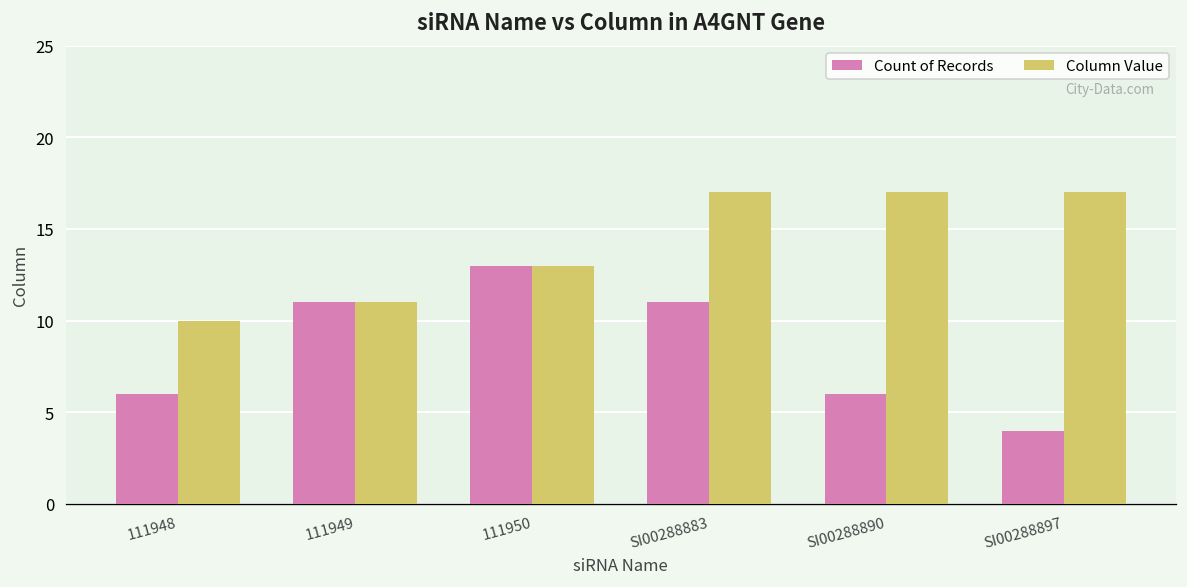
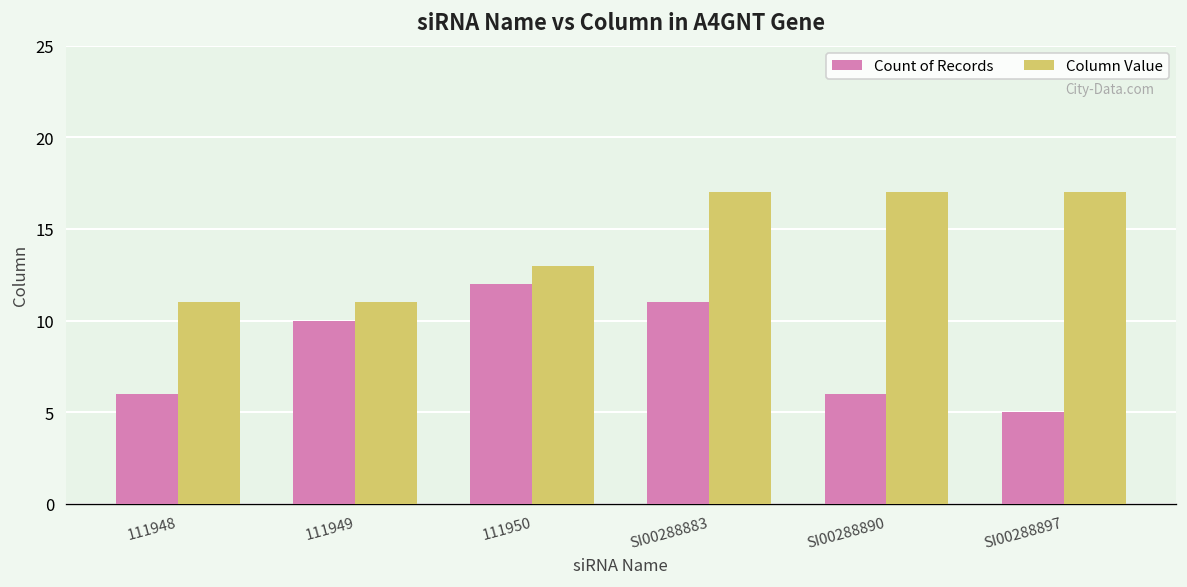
  {
    "Count of Records": {
      "111948": 6,
-     "111949": 11,
-     "111950": 13,
+     "111949": 10,
+     "111950": 12,
      "SI00288883": 11,
      "SI00288890": 6,
-     "SI00288897": 4
+     "SI00288897": 5
    },
    "Column Value": {
-     "111948": 10,
+     "111948": 11,
      "111949": 11,
      "111950": 13,
      "SI00288883": 17,
      "SI00288890": 17,
      "SI00288897": 17
    }
  }
